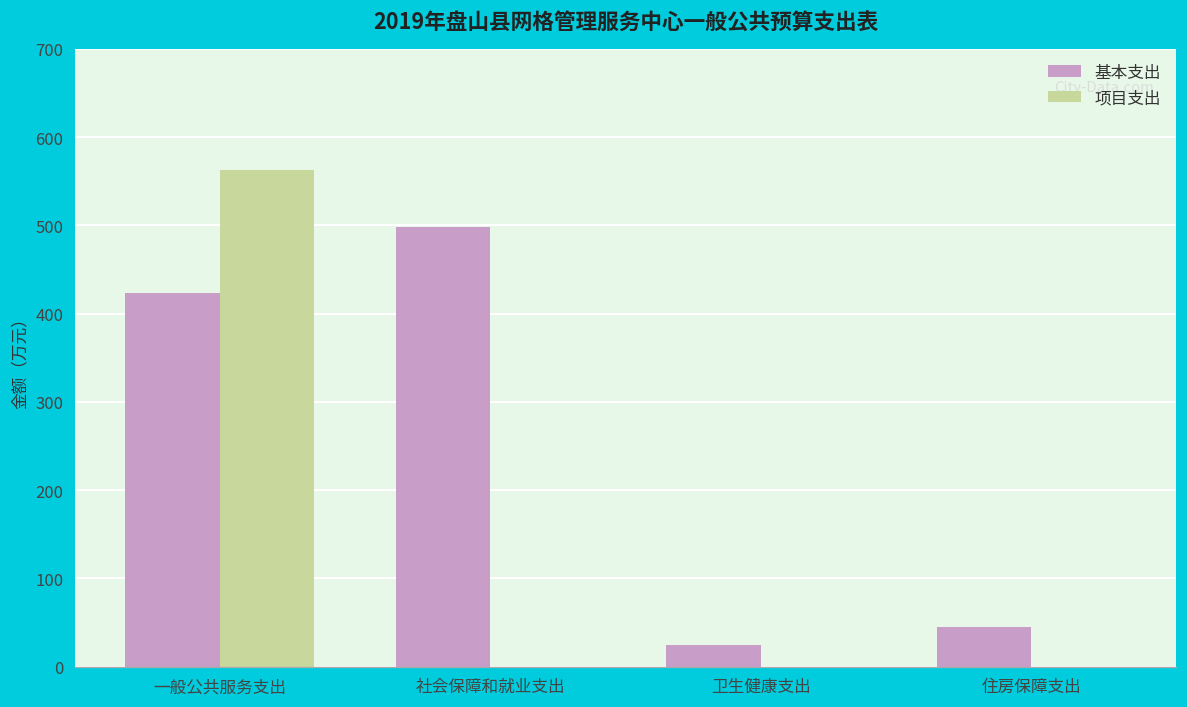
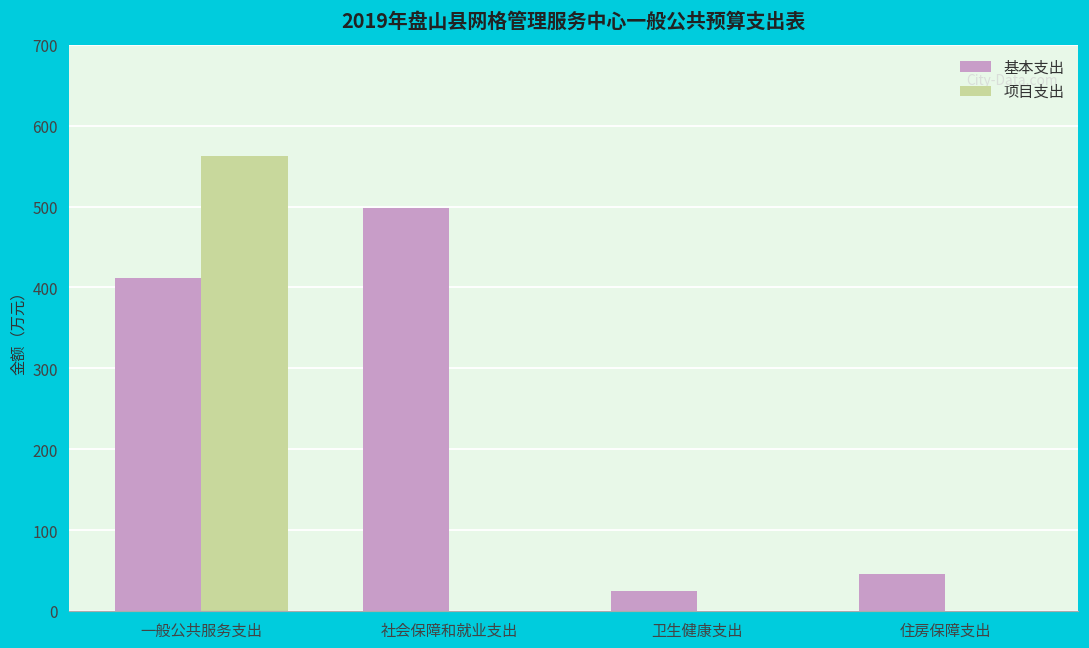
  {
    "基本支出": {
-     "一般公共服务支出": 420,
+     "一般公共服务支出": 410,
      "社会保障和就业支出": 500,
      "卫生健康支出": 20,
      "住房保障支出": 50
    },
    "项目支出": {
      "一般公共服务支出": 560,
      "社会保障和就业支出": 0,
      "卫生健康支出": 0,
      "住房保障支出": 0
    }
  }
